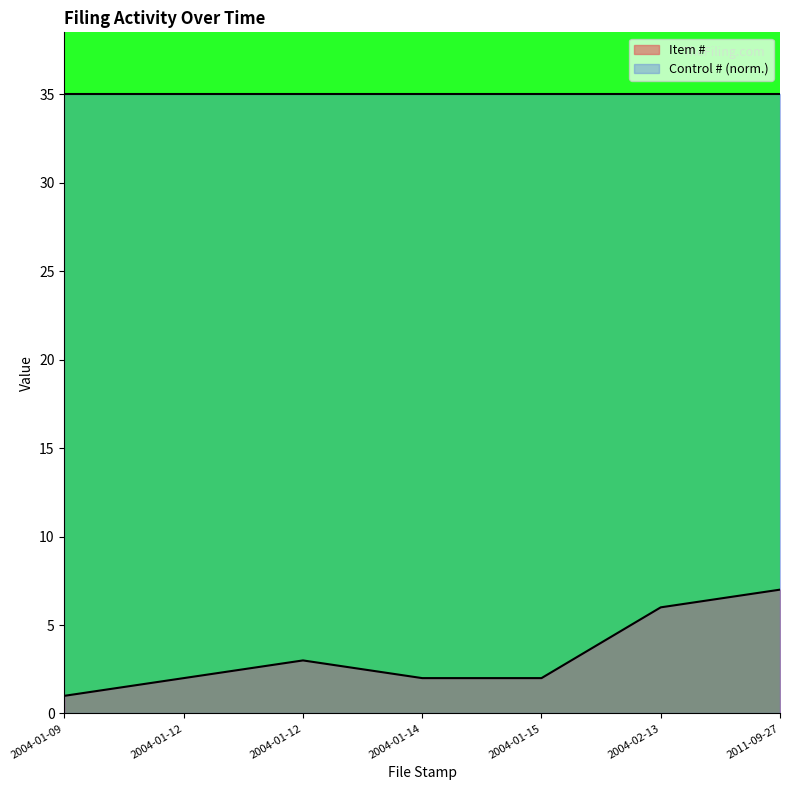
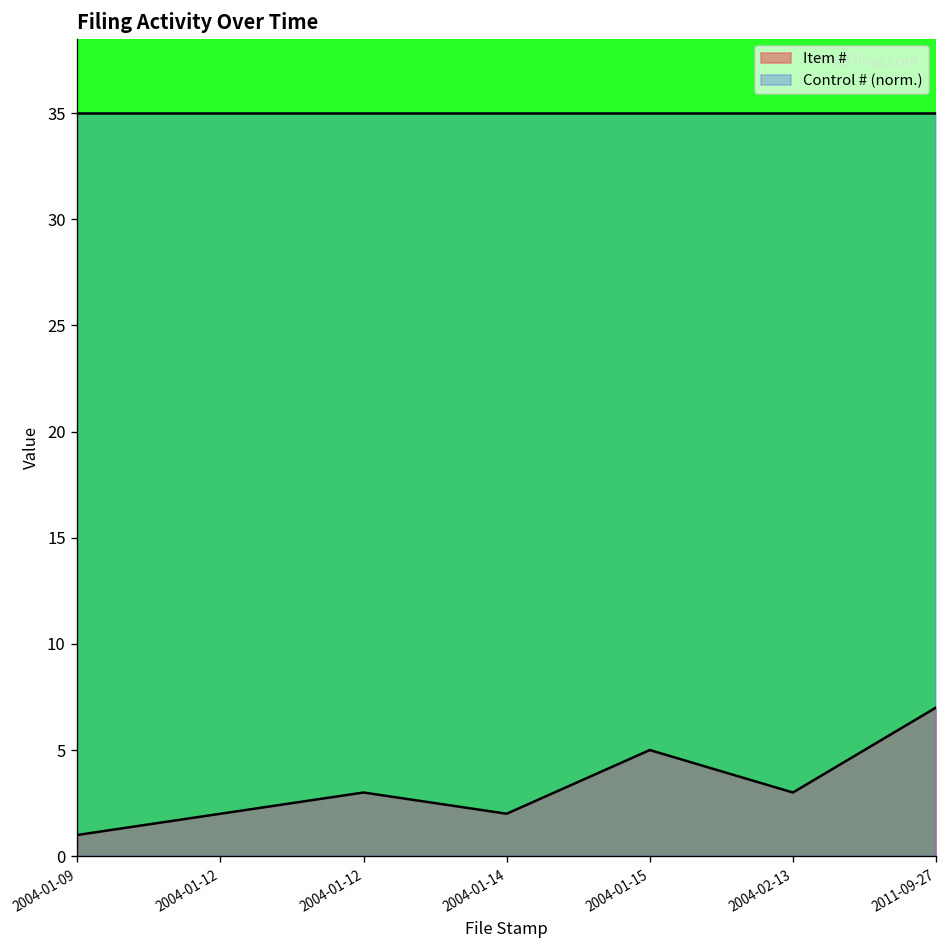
  {
    "Item #": {
      "2004-01-09": 1,
      "2004-01-14": 2,
-     "2004-01-15": 2,
-     "2004-02-13": 6,
+     "2004-01-15": 5,
+     "2004-02-13": 3,
      "2011-09-27": 7
    },
    "Control # (norm.)": {
      "2004-01-09": 35,
      "2004-01-14": 35,
      "2004-01-15": 35,
      "2004-02-13": 35,
      "2011-09-27": 35
    }
  }
